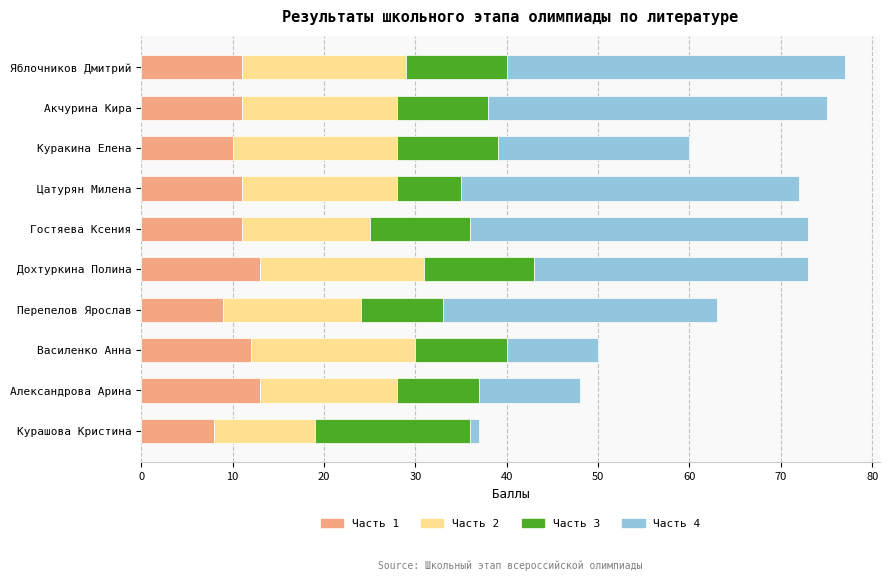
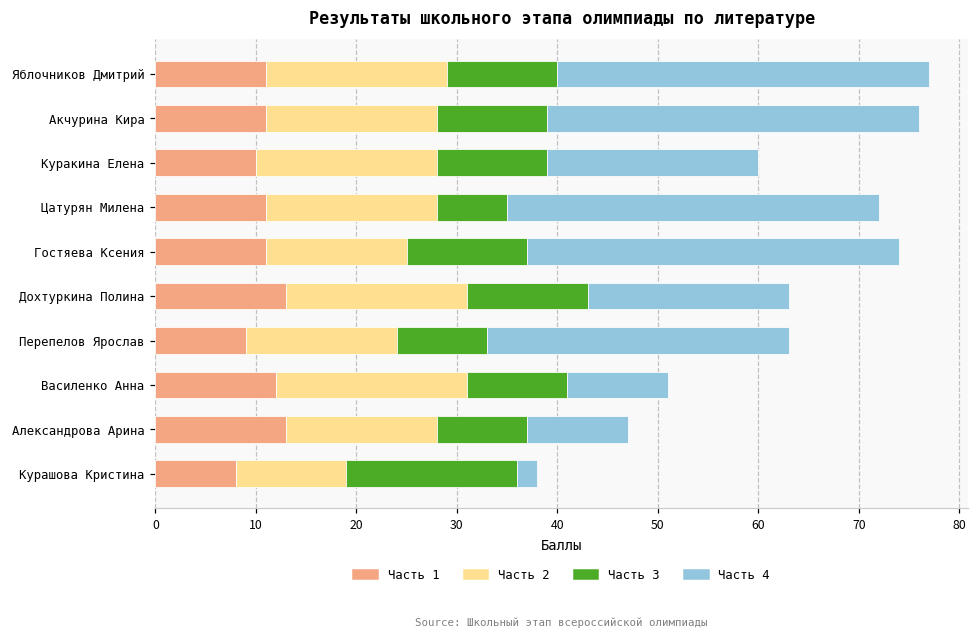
  {
    "Часть 1": {
      "Яблочников Дмитрий": 11,
      "Акчурина Кира": 11,
      "Куракина Елена": 10,
      "Цатурян Милена": 11,
      "Гостяева Ксения": 11,
      "Дохтуркина Полина": 13,
      "Перепелов Ярослав": 9,
      "Василенко Анна": 12,
      "Александрова Арина": 13,
      "Курашова Кристина": 8
    },
    "Часть 2": {
      "Яблочников Дмитрий": 18,
      "Акчурина Кира": 17,
      "Куракина Елена": 18,
      "Цатурян Милена": 17,
      "Гостяева Ксения": 14,
      "Дохтуркина Полина": 18,
      "Перепелов Ярослав": 15,
-     "Василенко Анна": 18,
+     "Василенко Анна": 19,
      "Александрова Арина": 15,
      "Курашова Кристина": 11
    },
    "Часть 3": {
      "Яблочников Дмитрий": 11,
-     "Акчурина Кира": 10,
+     "Акчурина Кира": 11,
      "Куракина Елена": 11,
      "Цатурян Милена": 7,
-     "Гостяева Ксения": 11,
+     "Гостяева Ксения": 12,
      "Дохтуркина Полина": 12,
      "Перепелов Ярослав": 9,
      "Василенко Анна": 10,
      "Александрова Арина": 9,
      "Курашова Кристина": 17
    },
    "Часть 4": {
      "Яблочников Дмитрий": 37,
      "Акчурина Кира": 37,
      "Куракина Елена": 21,
      "Цатурян Милена": 37,
      "Гостяева Ксения": 37,
-     "Дохтуркина Полина": 30,
+     "Дохтуркина Полина": 20,
      "Перепелов Ярослав": 30,
      "Василенко Анна": 10,
-     "Александрова Арина": 11,
-     "Курашова Кристина": 1
+     "Александрова Арина": 10,
+     "Курашова Кристина": 2
    }
  }
